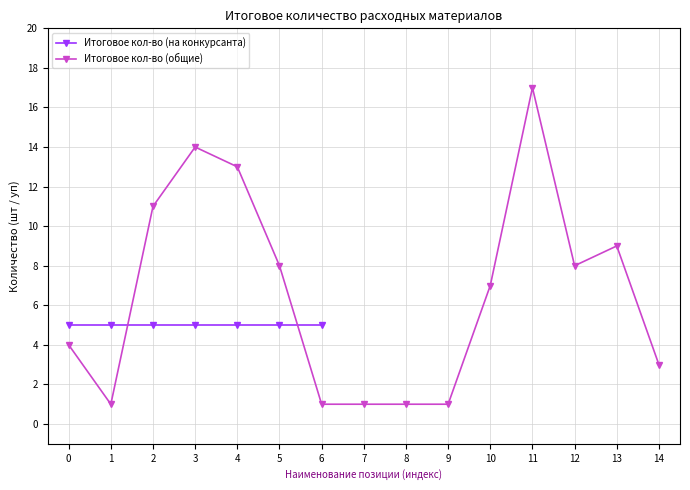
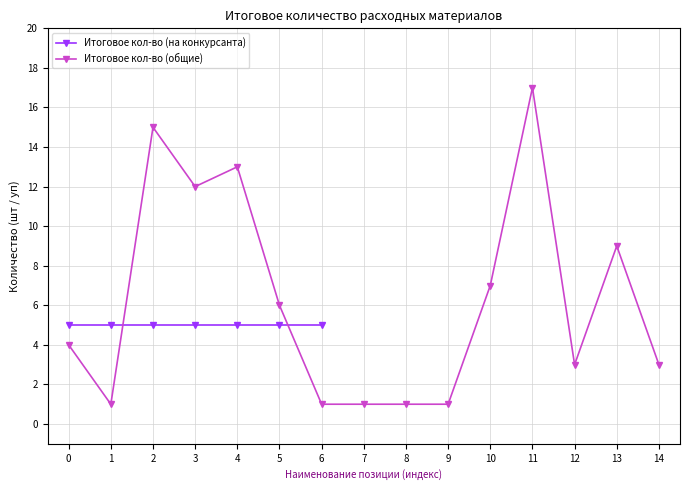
  {
    "Итоговое кол-во (на конкурсанта)": {
      "0": 5,
      "1": 5,
      "2": 5,
      "3": 5,
      "4": 5,
      "5": 5,
      "6": 5
    },
    "Итоговое кол-во (общие)": {
      "0": 4,
      "1": 1,
-     "2": 11,
-     "3": 14,
+     "2": 15,
+     "3": 12,
      "4": 13,
-     "5": 8,
+     "5": 6,
      "6": 1,
      "7": 1,
      "8": 1,
      "9": 1,
      "10": 7,
      "11": 17,
-     "12": 8,
+     "12": 3,
      "13": 9,
      "14": 3
    }
  }
